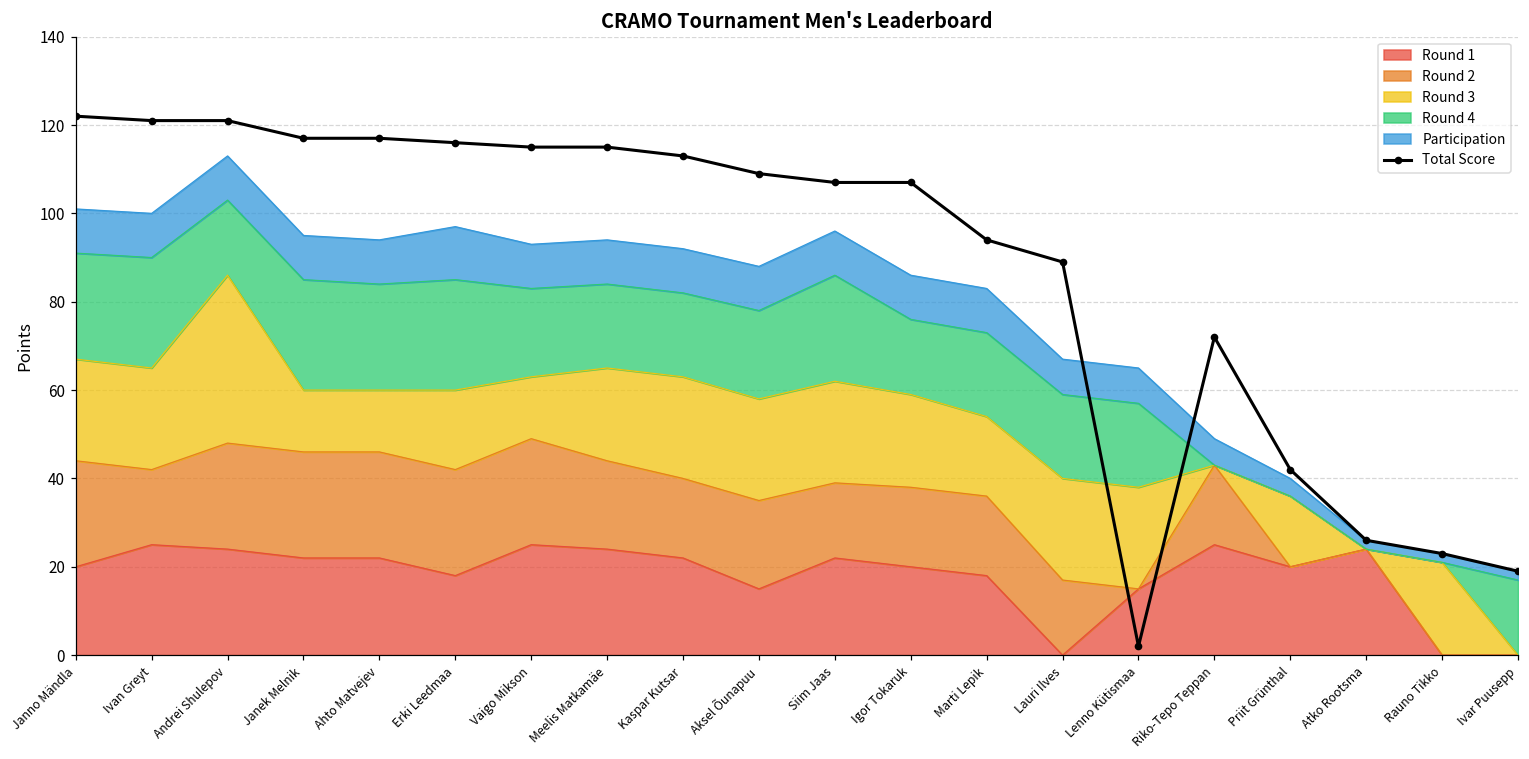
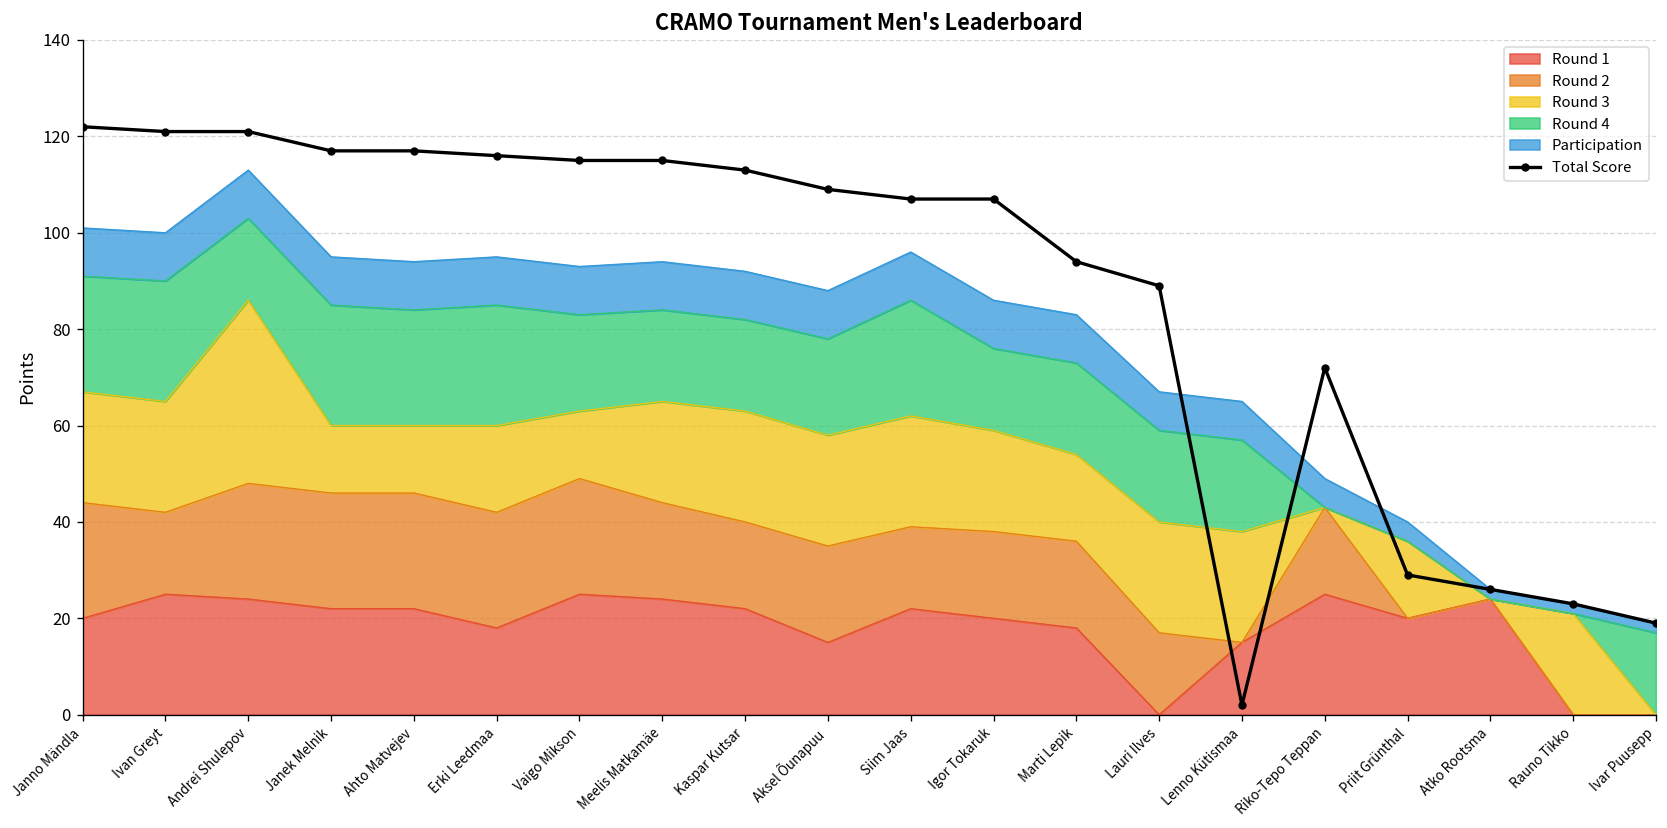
  {
    "Round 4": {
      "Ivar Puusepp": 17
    },
    "Participation": {
-     "Erki Leedmaa": 12
+     "Erki Leedmaa": 10
    },
    "Total Score": {
      "Janno Mändla": 122,
      "Ivan Greyt": 121,
      "Andrei Shulepov": 121,
      "Janek Melnik": 117,
      "Ahto Matvejev": 117,
      "Erki Leedmaa": 116,
      "Vaigo Mikson": 115,
      "Meelis Matkamäe": 115,
      "Kaspar Kutsar": 113,
      "Aksel Õunapuu": 109,
      "Siim Jaas": 107,
      "Igor Tokaruk": 107,
      "Marti Lepik": 94,
      "Lauri Ilves": 89,
      "Lenno Kütismaa": 2,
      "Riko-Tepo Teppan": 72,
-     "Priit Grünthal": 42
+     "Priit Grünthal": 29
    }
  }
